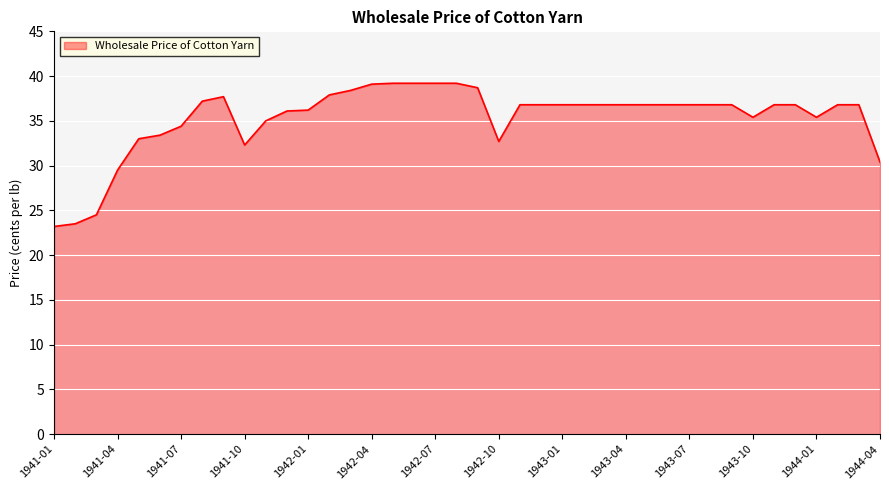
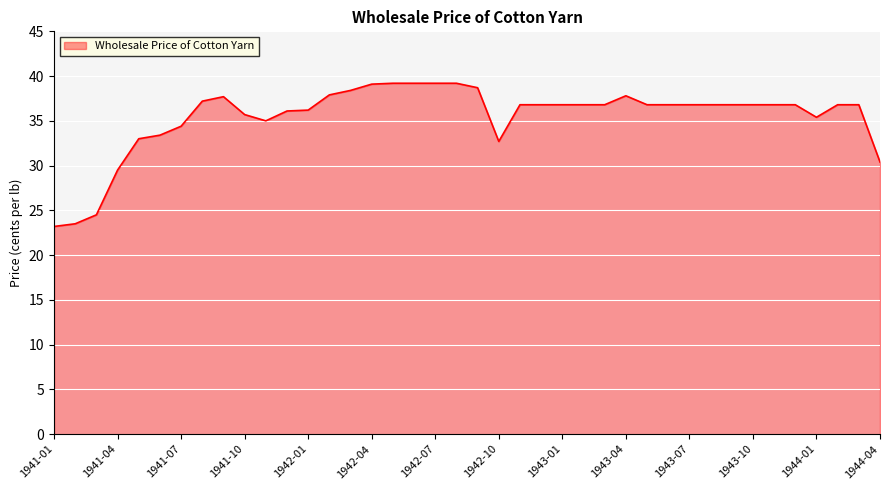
  {
    "1941-01": 23,
    "1941-04": 30,
    "1941-07": 34,
-   "1941-10": 32,
+   "1941-10": 36,
    "1942-01": 36,
    "1942-04": 39,
    "1942-07": 39,
    "1942-10": 33,
    "1943-01": 37,
-   "1943-04": 37,
+   "1943-04": 38,
    "1943-07": 37,
-   "1943-10": 35,
+   "1943-10": 37,
    "1944-01": 35,
    "1944-04": 30
  }
